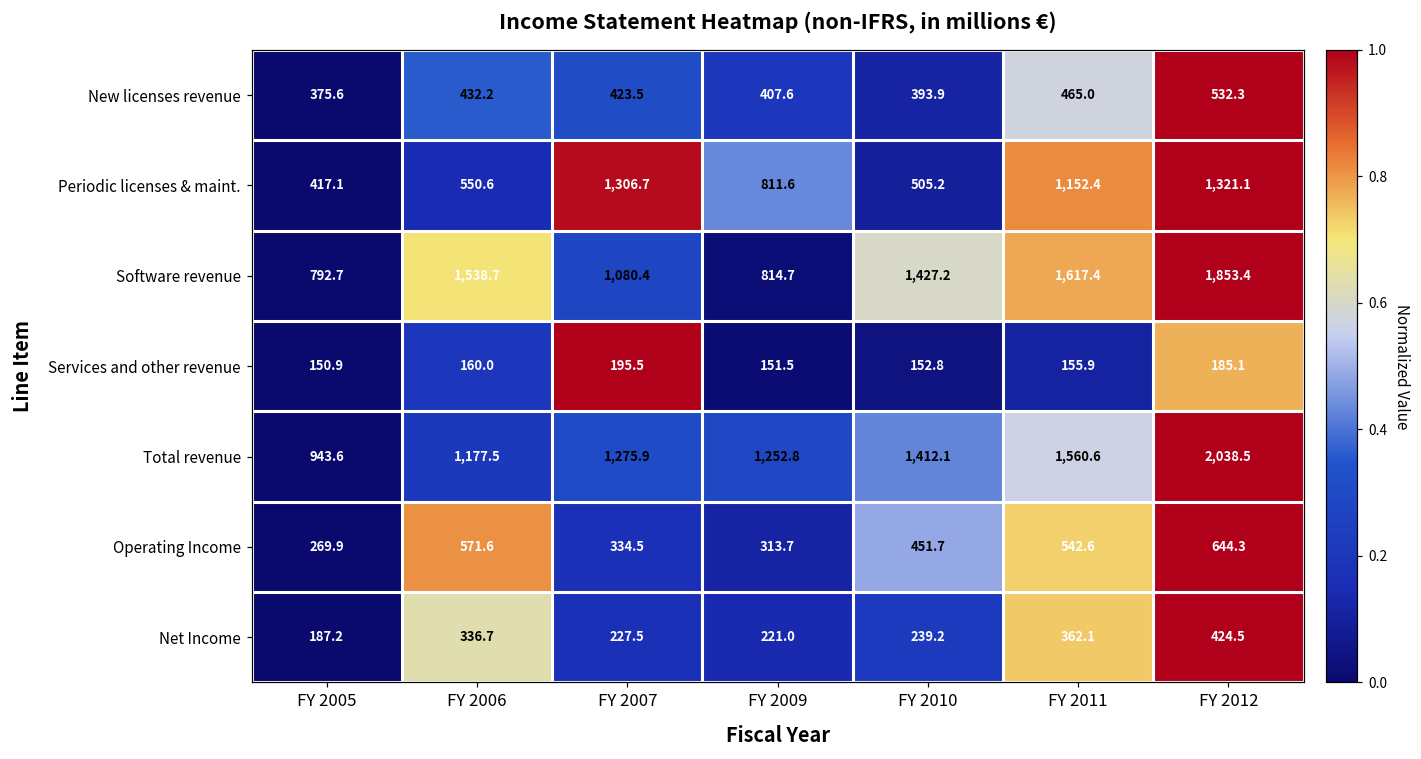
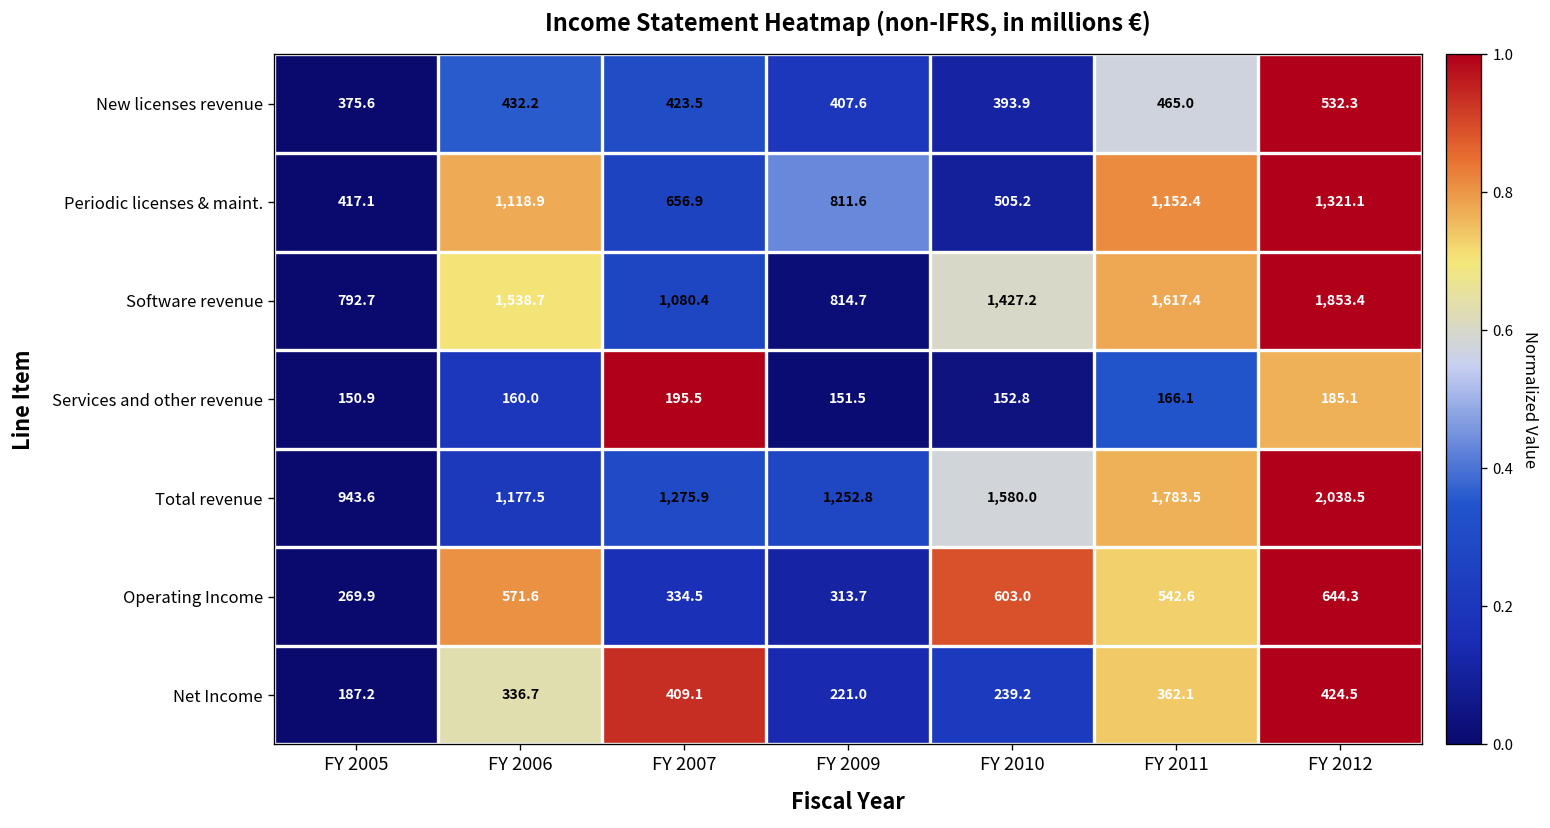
  {
    "New licenses revenue": {
      "FY 2005": "375.6",
      "FY 2006": "432.2",
      "FY 2007": "423.5",
      "FY 2009": "407.6",
      "FY 2010": "393.9",
      "FY 2011": "465.0",
      "FY 2012": "532.3"
    },
    "Periodic licenses & maint.": {
      "FY 2005": "417.1",
-     "FY 2006": "550.6",
-     "FY 2007": "1,306.7",
+     "FY 2006": "1,118.9",
+     "FY 2007": "656.9",
      "FY 2009": "811.6",
      "FY 2010": "505.2",
      "FY 2011": "1,152.4",
      "FY 2012": "1,321.1"
    },
    "Software revenue": {
      "FY 2005": "792.7",
      "FY 2006": "1,538.7",
      "FY 2007": "1,080.4",
      "FY 2009": "814.7",
      "FY 2010": "1,427.2",
      "FY 2011": "1,617.4",
      "FY 2012": "1,853.4"
    },
    "Services and other revenue": {
      "FY 2005": "150.9",
      "FY 2006": "160.0",
      "FY 2007": "195.5",
      "FY 2009": "151.5",
      "FY 2010": "152.8",
-     "FY 2011": "155.9",
+     "FY 2011": "166.1",
      "FY 2012": "185.1"
    },
    "Total revenue": {
      "FY 2005": "943.6",
      "FY 2006": "1,177.5",
      "FY 2007": "1,275.9",
      "FY 2009": "1,252.8",
-     "FY 2010": "1,412.1",
-     "FY 2011": "1,560.6",
+     "FY 2010": "1,580.0",
+     "FY 2011": "1,783.5",
      "FY 2012": "2,038.5"
    },
    "Operating Income": {
      "FY 2005": "269.9",
      "FY 2006": "571.6",
      "FY 2007": "334.5",
      "FY 2009": "313.7",
-     "FY 2010": "451.7",
+     "FY 2010": "603.0",
      "FY 2011": "542.6",
      "FY 2012": "644.3"
    },
    "Net Income": {
      "FY 2005": "187.2",
      "FY 2006": "336.7",
-     "FY 2007": "227.5",
+     "FY 2007": "409.1",
      "FY 2009": "221.0",
      "FY 2010": "239.2",
      "FY 2011": "362.1",
      "FY 2012": "424.5"
    }
  }
